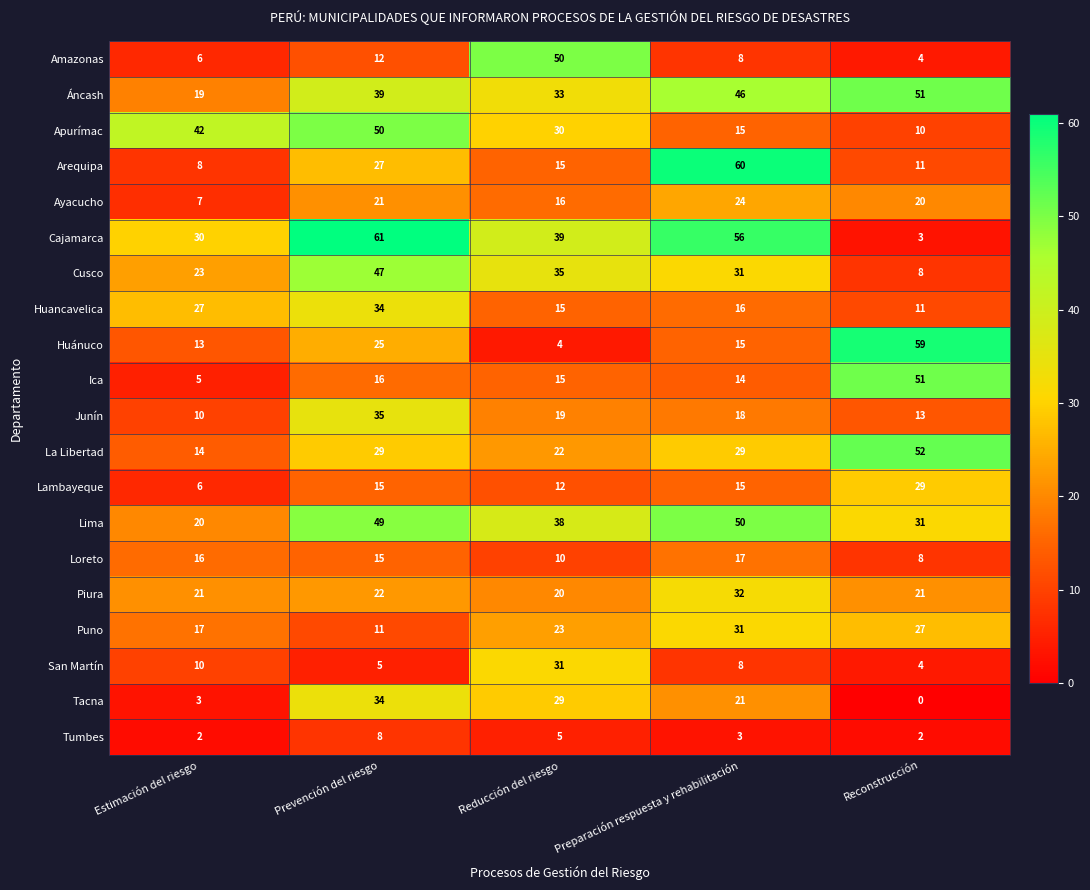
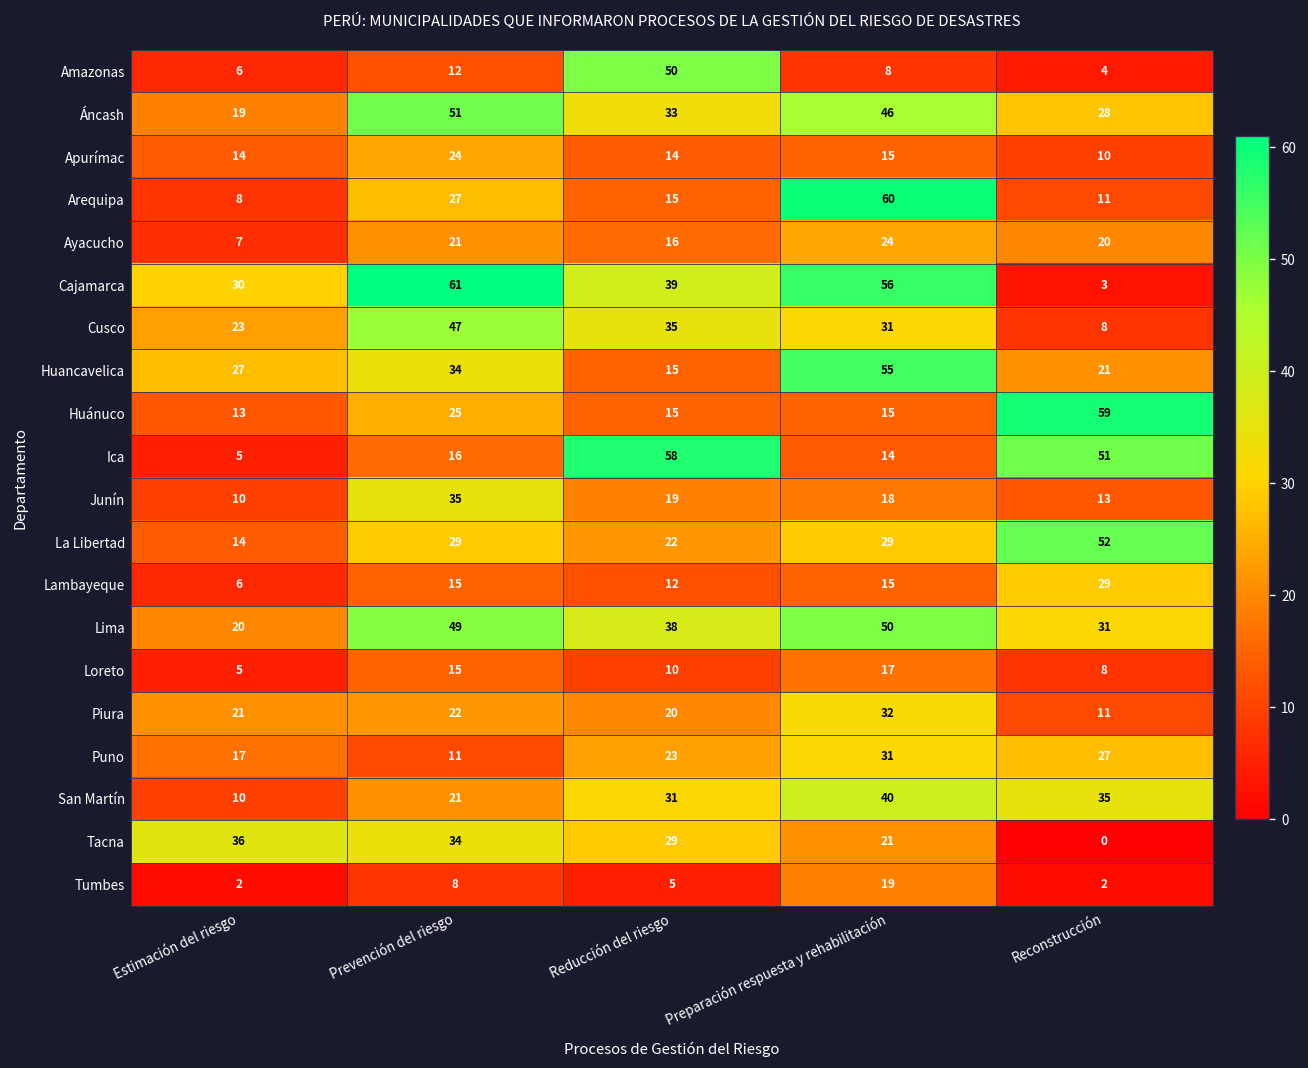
  {
    "Amazonas": {
      "Estimación del riesgo": 6,
      "Prevención del riesgo": 12,
      "Reducción del riesgo": 50,
      "Preparación respuesta y rehabilitación": 8,
      "Reconstrucción": 4
    },
    "Áncash": {
      "Estimación del riesgo": 19,
-     "Prevención del riesgo": 39,
+     "Prevención del riesgo": 51,
      "Reducción del riesgo": 33,
      "Preparación respuesta y rehabilitación": 46,
-     "Reconstrucción": 51
+     "Reconstrucción": 28
    },
    "Apurímac": {
-     "Estimación del riesgo": 42,
-     "Prevención del riesgo": 50,
-     "Reducción del riesgo": 30,
+     "Estimación del riesgo": 14,
+     "Prevención del riesgo": 24,
+     "Reducción del riesgo": 14,
      "Preparación respuesta y rehabilitación": 15,
      "Reconstrucción": 10
    },
    "Arequipa": {
      "Estimación del riesgo": 8,
      "Prevención del riesgo": 27,
      "Reducción del riesgo": 15,
      "Preparación respuesta y rehabilitación": 60,
      "Reconstrucción": 11
    },
    "Ayacucho": {
      "Estimación del riesgo": 7,
      "Prevención del riesgo": 21,
      "Reducción del riesgo": 16,
      "Preparación respuesta y rehabilitación": 24,
      "Reconstrucción": 20
    },
    "Cajamarca": {
      "Estimación del riesgo": 30,
      "Prevención del riesgo": 61,
      "Reducción del riesgo": 39,
      "Preparación respuesta y rehabilitación": 56,
      "Reconstrucción": 3
    },
    "Cusco": {
      "Estimación del riesgo": 23,
      "Prevención del riesgo": 47,
      "Reducción del riesgo": 35,
      "Preparación respuesta y rehabilitación": 31,
      "Reconstrucción": 8
    },
    "Huancavelica": {
      "Estimación del riesgo": 27,
      "Prevención del riesgo": 34,
      "Reducción del riesgo": 15,
-     "Preparación respuesta y rehabilitación": 16,
-     "Reconstrucción": 11
+     "Preparación respuesta y rehabilitación": 55,
+     "Reconstrucción": 21
    },
    "Huánuco": {
      "Estimación del riesgo": 13,
      "Prevención del riesgo": 25,
-     "Reducción del riesgo": 4,
+     "Reducción del riesgo": 15,
      "Preparación respuesta y rehabilitación": 15,
      "Reconstrucción": 59
    },
    "Ica": {
      "Estimación del riesgo": 5,
      "Prevención del riesgo": 16,
-     "Reducción del riesgo": 15,
+     "Reducción del riesgo": 58,
      "Preparación respuesta y rehabilitación": 14,
      "Reconstrucción": 51
    },
    "Junín": {
      "Estimación del riesgo": 10,
      "Prevención del riesgo": 35,
      "Reducción del riesgo": 19,
      "Preparación respuesta y rehabilitación": 18,
      "Reconstrucción": 13
    },
    "La Libertad": {
      "Estimación del riesgo": 14,
      "Prevención del riesgo": 29,
      "Reducción del riesgo": 22,
      "Preparación respuesta y rehabilitación": 29,
      "Reconstrucción": 52
    },
    "Lambayeque": {
      "Estimación del riesgo": 6,
      "Prevención del riesgo": 15,
      "Reducción del riesgo": 12,
      "Preparación respuesta y rehabilitación": 15,
      "Reconstrucción": 29
    },
    "Lima": {
      "Estimación del riesgo": 20,
      "Prevención del riesgo": 49,
      "Reducción del riesgo": 38,
      "Preparación respuesta y rehabilitación": 50,
      "Reconstrucción": 31
    },
    "Loreto": {
-     "Estimación del riesgo": 16,
+     "Estimación del riesgo": 5,
      "Prevención del riesgo": 15,
      "Reducción del riesgo": 10,
      "Preparación respuesta y rehabilitación": 17,
      "Reconstrucción": 8
    },
    "Piura": {
      "Estimación del riesgo": 21,
      "Prevención del riesgo": 22,
      "Reducción del riesgo": 20,
      "Preparación respuesta y rehabilitación": 32,
-     "Reconstrucción": 21
+     "Reconstrucción": 11
    },
    "Puno": {
      "Estimación del riesgo": 17,
      "Prevención del riesgo": 11,
      "Reducción del riesgo": 23,
      "Preparación respuesta y rehabilitación": 31,
      "Reconstrucción": 27
    },
    "San Martín": {
      "Estimación del riesgo": 10,
-     "Prevención del riesgo": 5,
+     "Prevención del riesgo": 21,
      "Reducción del riesgo": 31,
-     "Preparación respuesta y rehabilitación": 8,
-     "Reconstrucción": 4
+     "Preparación respuesta y rehabilitación": 40,
+     "Reconstrucción": 35
    },
    "Tacna": {
-     "Estimación del riesgo": 3,
+     "Estimación del riesgo": 36,
      "Prevención del riesgo": 34,
      "Reducción del riesgo": 29,
      "Preparación respuesta y rehabilitación": 21,
      "Reconstrucción": 0
    },
    "Tumbes": {
      "Estimación del riesgo": 2,
      "Prevención del riesgo": 8,
      "Reducción del riesgo": 5,
-     "Preparación respuesta y rehabilitación": 3,
+     "Preparación respuesta y rehabilitación": 19,
      "Reconstrucción": 2
    }
  }
